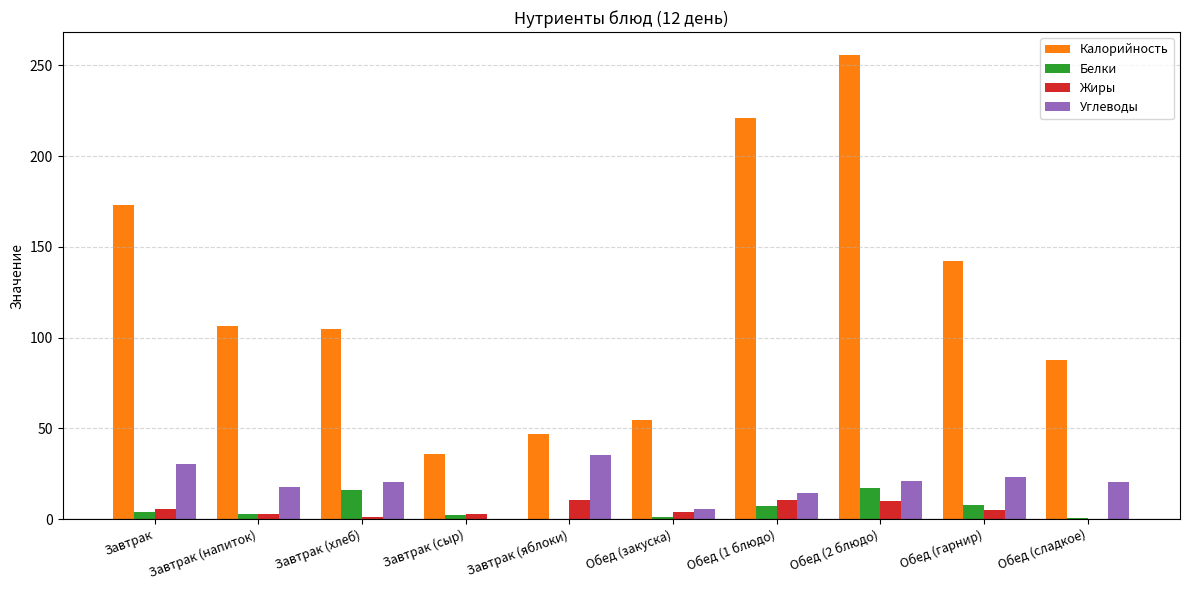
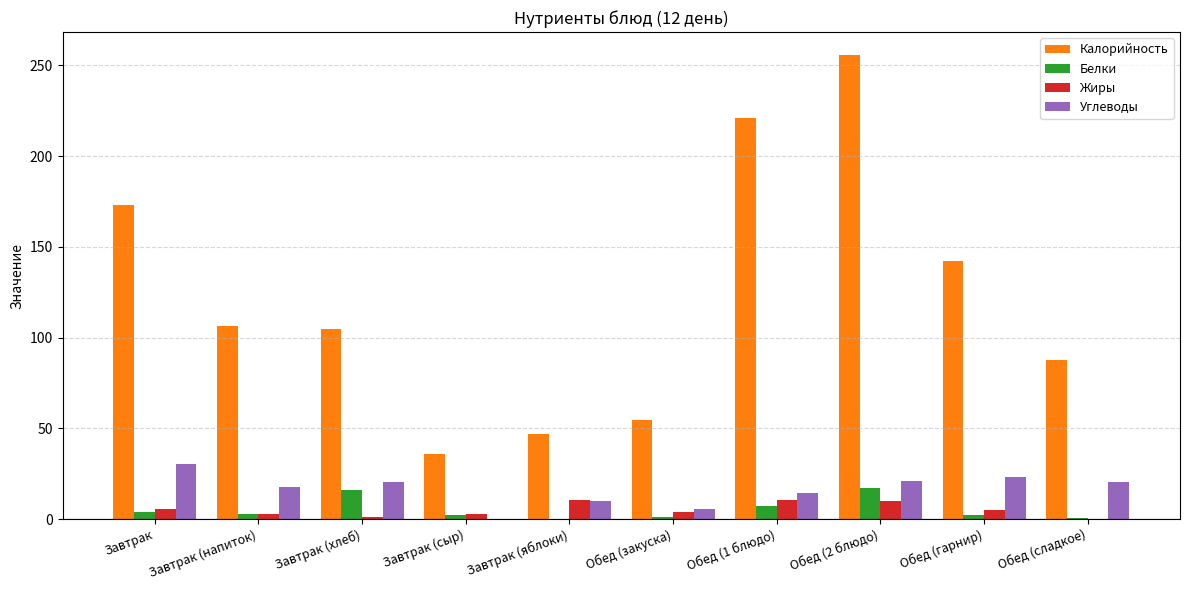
  {
    "Калорийность": {
      "Завтрак": 173,
      "Завтрак (напиток)": 106,
      "Завтрак (хлеб)": 105,
      "Завтрак (сыр)": 36,
      "Завтрак (яблоки)": 47,
      "Обед (закуска)": 55,
      "Обед (1 блюдо)": 221,
      "Обед (2 блюдо)": 256,
      "Обед (гарнир)": 142,
      "Обед (сладкое)": 88
    },
    "Белки": {
      "Завтрак": 4,
      "Завтрак (напиток)": 3,
      "Завтрак (хлеб)": 16,
      "Завтрак (сыр)": 2,
      "Обед (1 блюдо)": 7,
      "Обед (2 блюдо)": 17,
-     "Обед (гарнир)": 8
+     "Обед (гарнир)": 2
    },
    "Жиры": {
      "Завтрак": 6,
      "Завтрак (напиток)": 3,
      "Завтрак (сыр)": 3,
      "Завтрак (яблоки)": 10,
      "Обед (закуска)": 4,
      "Обед (1 блюдо)": 10,
      "Обед (2 блюдо)": 10,
      "Обед (гарнир)": 5
    },
    "Углеводы": {
      "Завтрак": 31,
      "Завтрак (напиток)": 18,
      "Завтрак (хлеб)": 21,
      "Завтрак (сыр)": 0,
-     "Завтрак (яблоки)": 36,
+     "Завтрак (яблоки)": 10,
      "Обед (закуска)": 6,
      "Обед (1 блюдо)": 14,
      "Обед (2 блюдо)": 21,
      "Обед (гарнир)": 23,
      "Обед (сладкое)": 21
    }
  }
